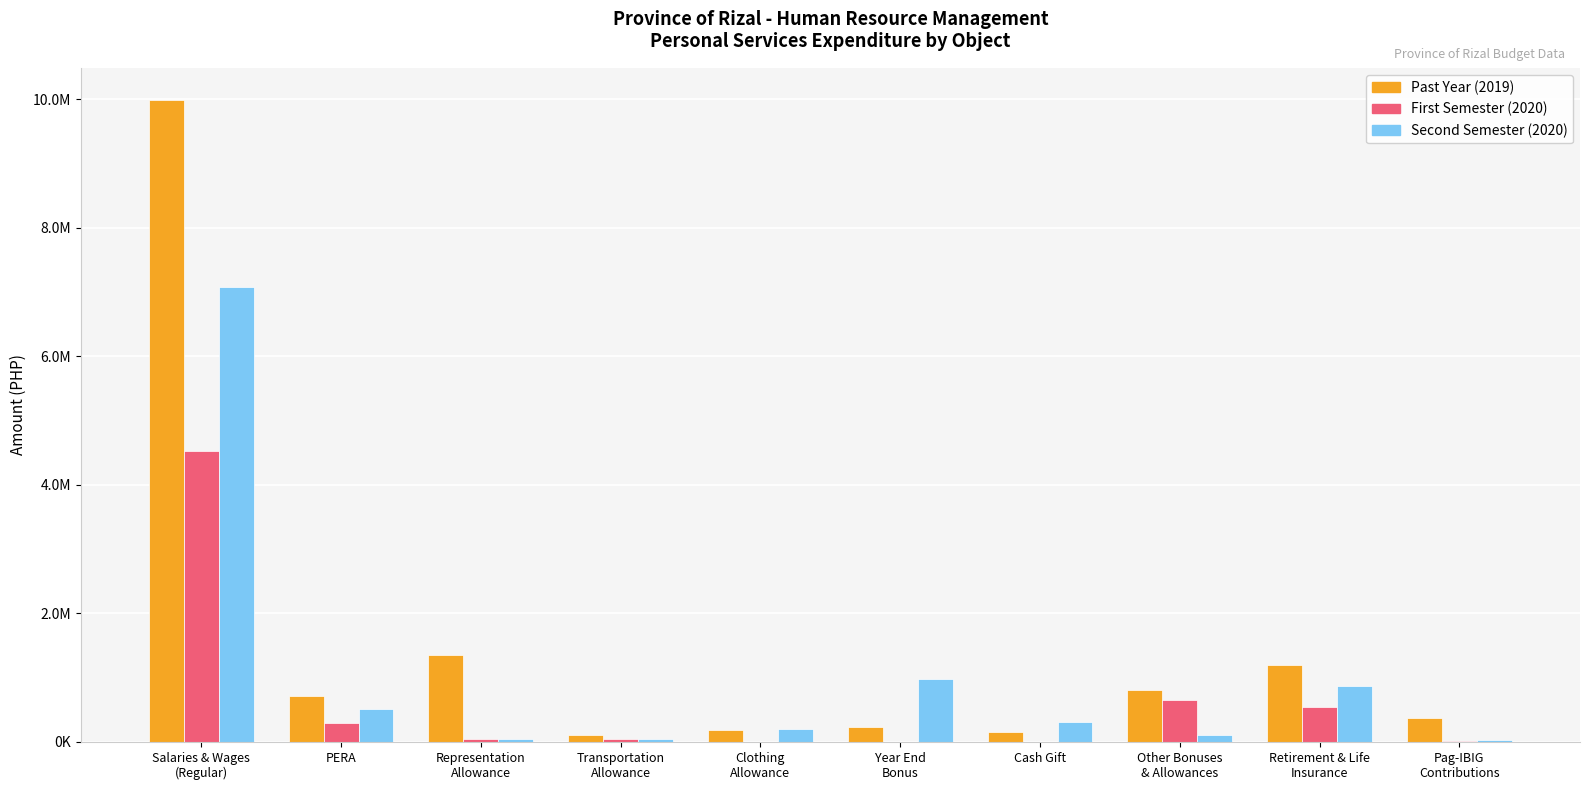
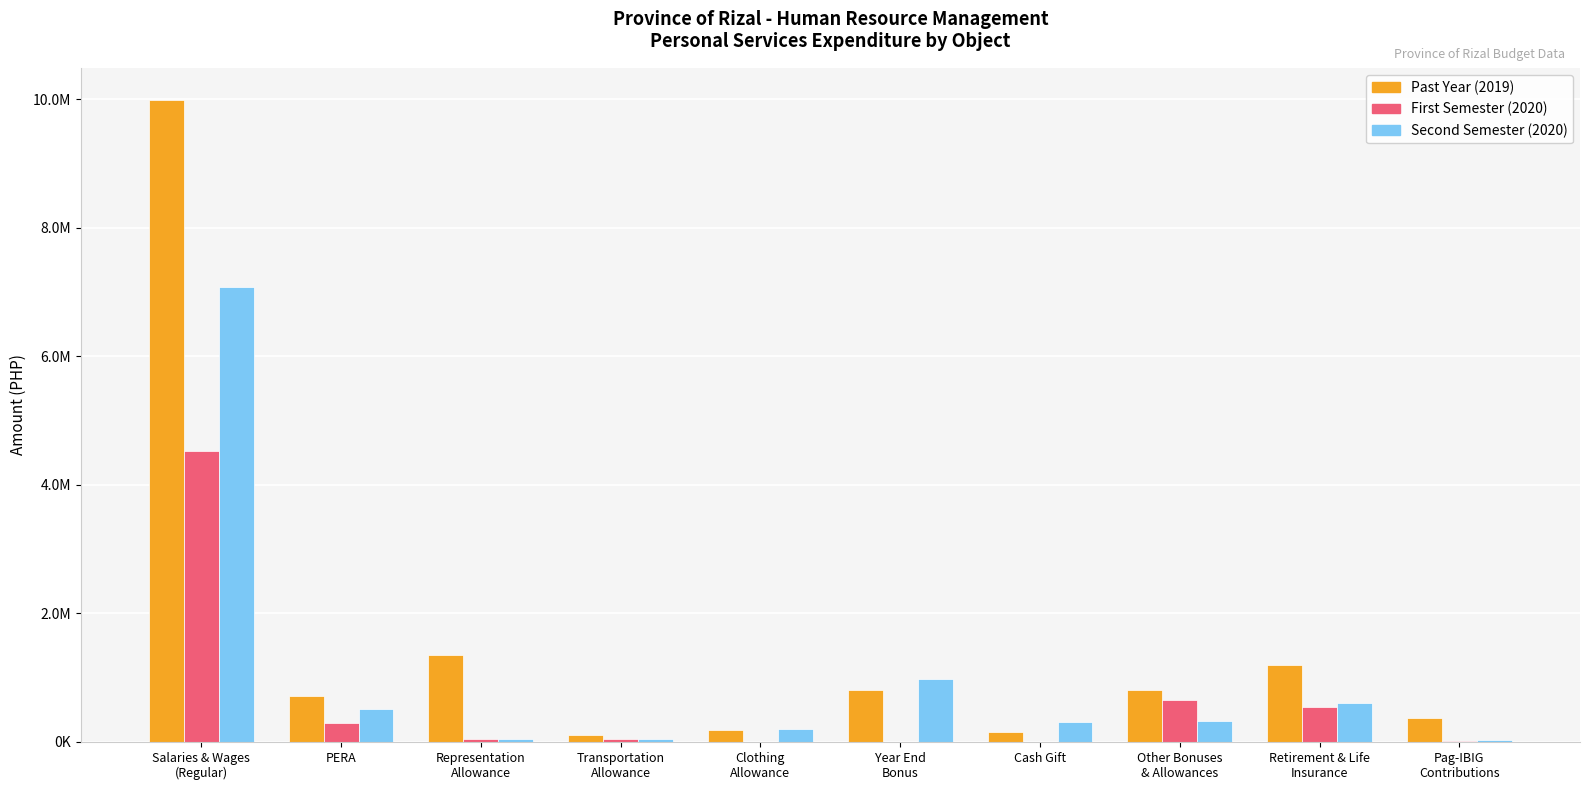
  {
    "Past Year (2019)": {
      "Salaries & Wages (Regular)": 10000000,
      "PERA": 700000,
      "Representation Allowance": 1400000,
      "Transportation Allowance": 100000,
      "Clothing Allowance": 200000,
-     "Year End Bonus": 200000,
+     "Year End Bonus": 800000,
      "Cash Gift": 200000,
      "Other Bonuses & Allowances": 800000,
      "Retirement & Life Insurance": 1200000,
      "Pag-IBIG Contributions": 400000
    },
    "First Semester (2020)": {
      "Salaries & Wages (Regular)": 4500000,
      "PERA": 300000,
      "Representation Allowance": 100000,
      "Transportation Allowance": 100000,
      "Clothing Allowance": 0,
      "Year End Bonus": 0,
      "Cash Gift": 0,
      "Other Bonuses & Allowances": 700000,
      "Retirement & Life Insurance": 500000
    },
    "Second Semester (2020)": {
      "Salaries & Wages (Regular)": 7100000,
      "PERA": 500000,
      "Representation Allowance": 100000,
      "Transportation Allowance": 100000,
      "Clothing Allowance": 200000,
      "Year End Bonus": 1000000,
      "Cash Gift": 300000,
-     "Other Bonuses & Allowances": 100000,
-     "Retirement & Life Insurance": 900000
+     "Other Bonuses & Allowances": 300000,
+     "Retirement & Life Insurance": 600000
    }
  }
